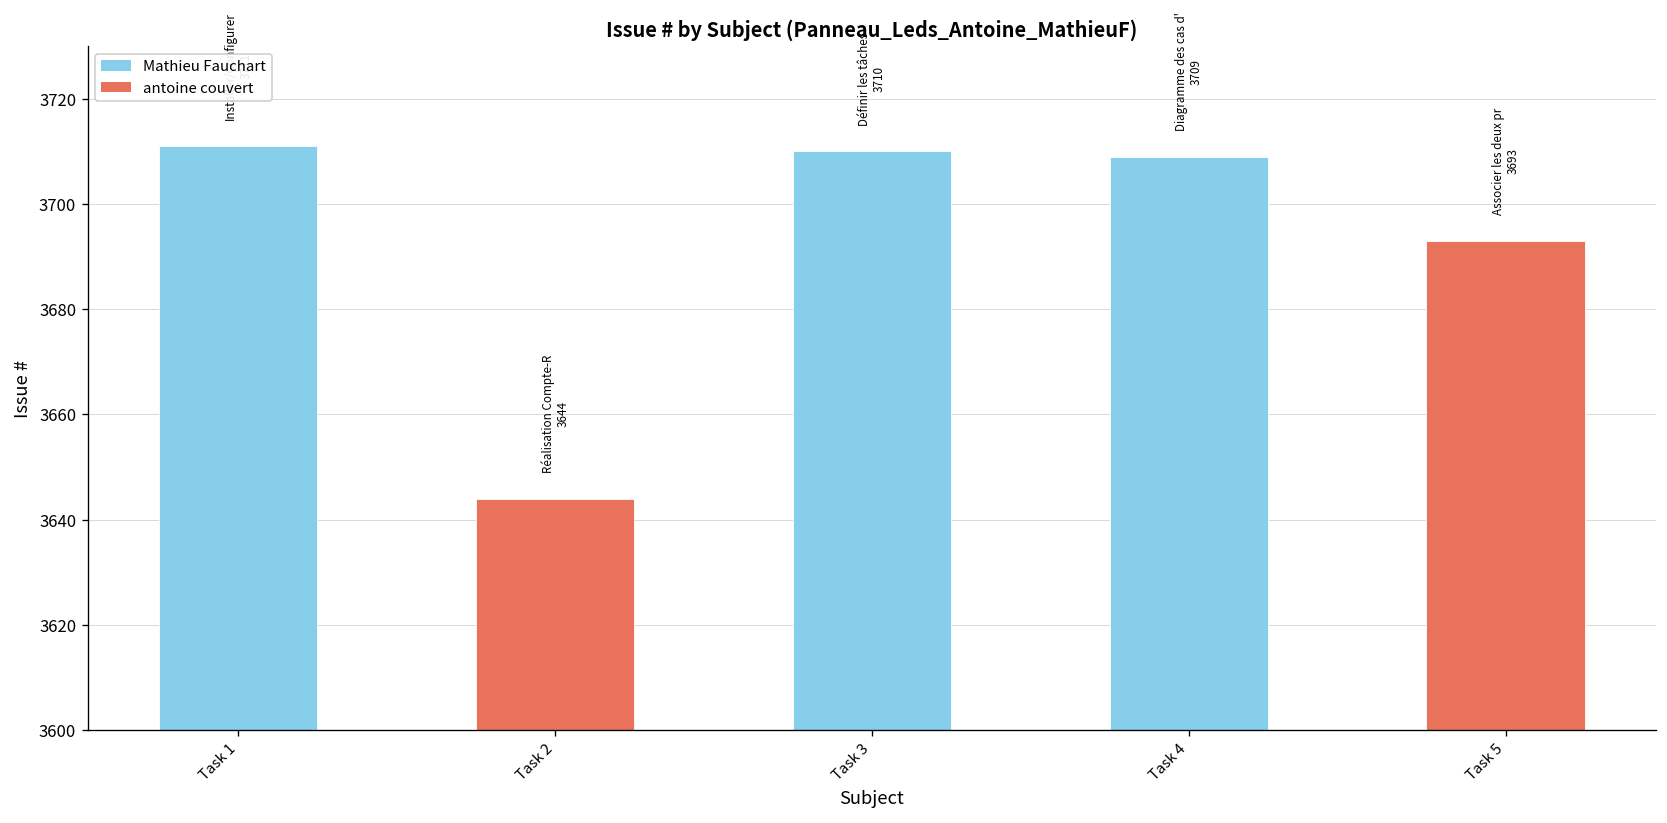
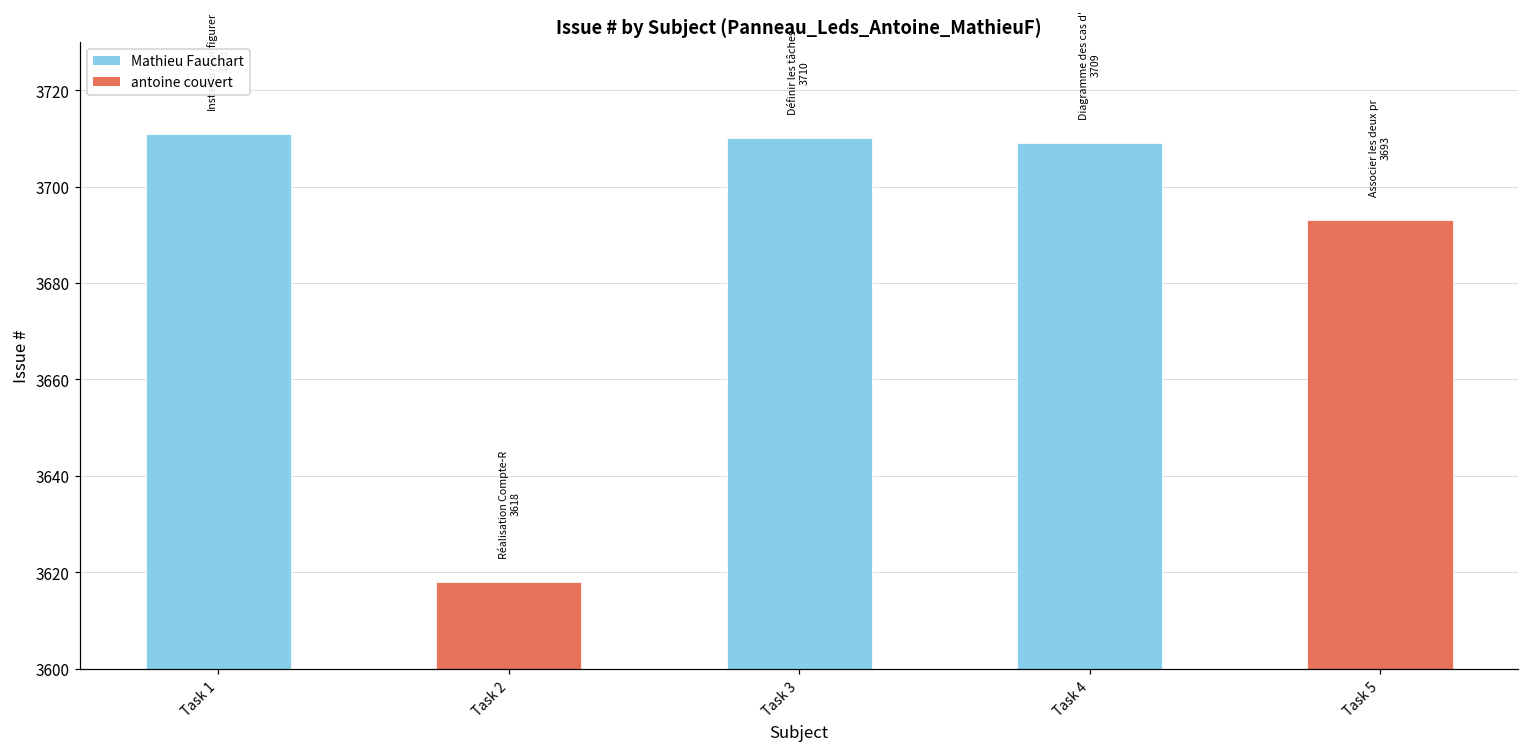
  {
-   "Task 2": 3644,
+   "Task 2": 3618,
    "Task 3": 3710,
    "Task 4": 3709,
    "Task 5": 3693
  }
